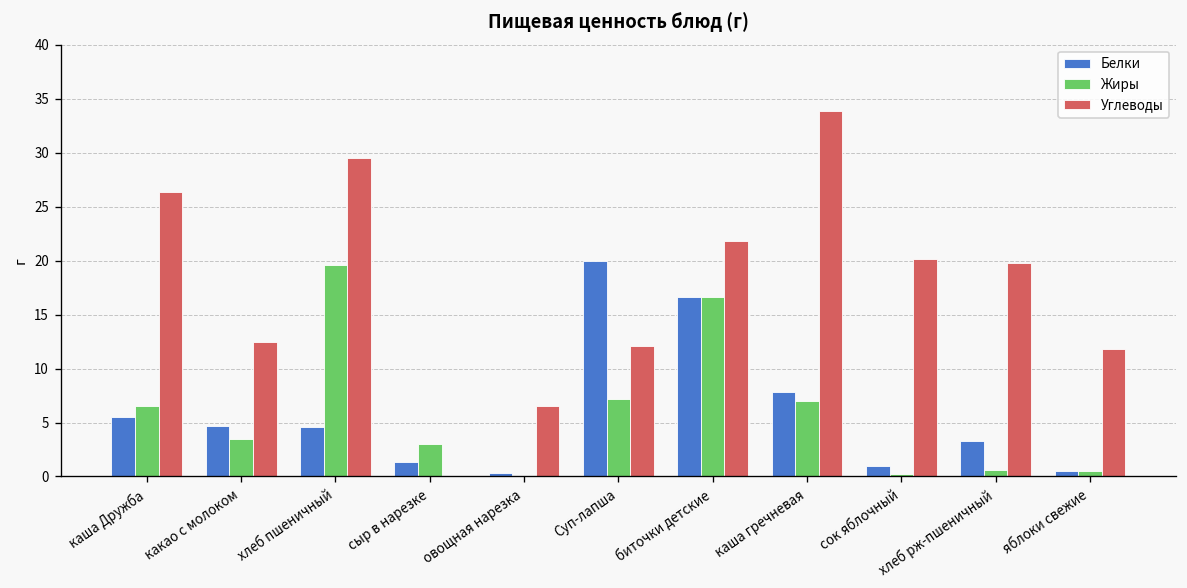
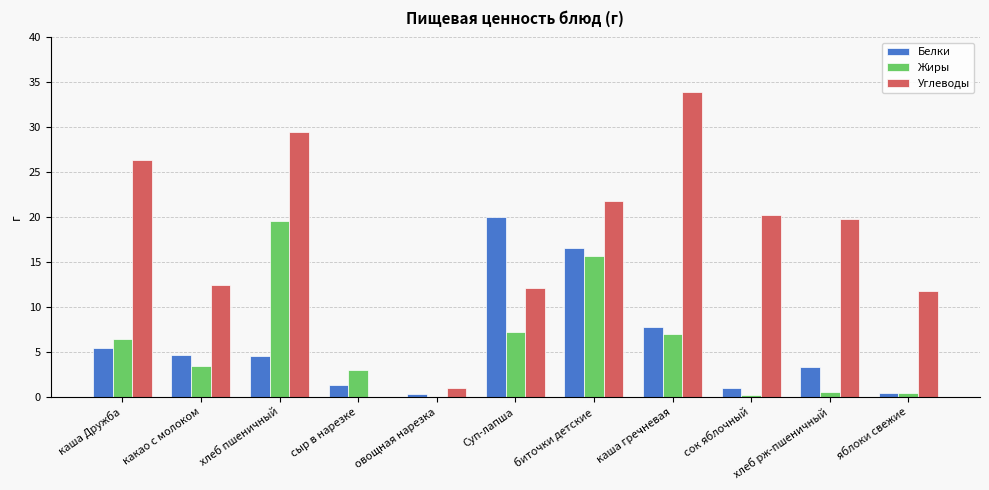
  {
    "Белки": {
      "каша Дружба": 6,
      "какао с молоком": 5,
      "хлеб пшеничный": 5,
      "сыр в нарезке": 1,
      "овощная нарезка": 0,
      "Суп-лапша": 20,
      "биточки детские": 17,
      "каша гречневая": 8,
      "сок яблочный": 1,
      "хлеб рж-пшеничный": 3,
      "яблоки свежие": 1
    },
    "Жиры": {
      "каша Дружба": 7,
      "какао с молоком": 4,
      "хлеб пшеничный": 20,
      "сыр в нарезке": 3,
      "овощная нарезка": 0,
      "Суп-лапша": 7,
-     "биточки детские": 17,
+     "биточки детские": 16,
      "каша гречневая": 7,
      "хлеб рж-пшеничный": 1,
      "яблоки свежие": 1
    },
    "Углеводы": {
      "каша Дружба": 26,
      "какао с молоком": 13,
      "хлеб пшеничный": 30,
      "сыр в нарезке": 0,
-     "овощная нарезка": 7,
+     "овощная нарезка": 1,
      "Суп-лапша": 12,
      "биточки детские": 22,
      "каша гречневая": 34,
      "сок яблочный": 20,
      "хлеб рж-пшеничный": 20,
      "яблоки свежие": 12
    }
  }
